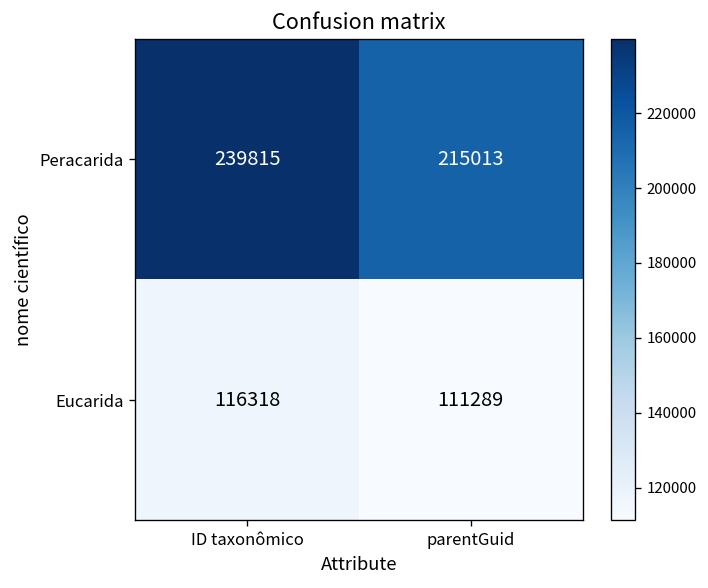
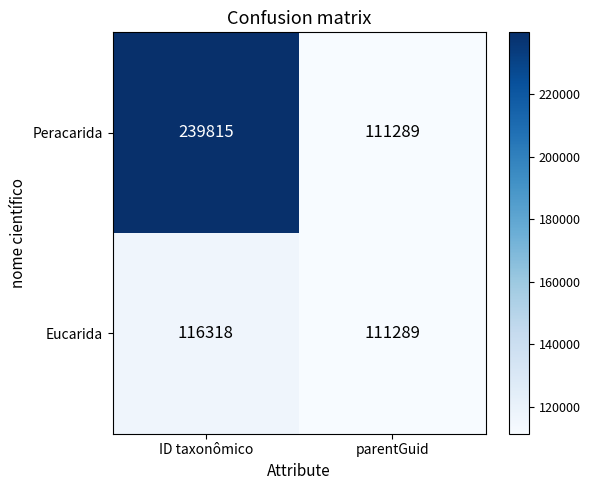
  {
    "Peracarida": {
      "ID taxonômico": 239815,
-     "parentGuid": 215013
+     "parentGuid": 111289
    },
    "Eucarida": {
      "ID taxonômico": 116318,
      "parentGuid": 111289
    }
  }
